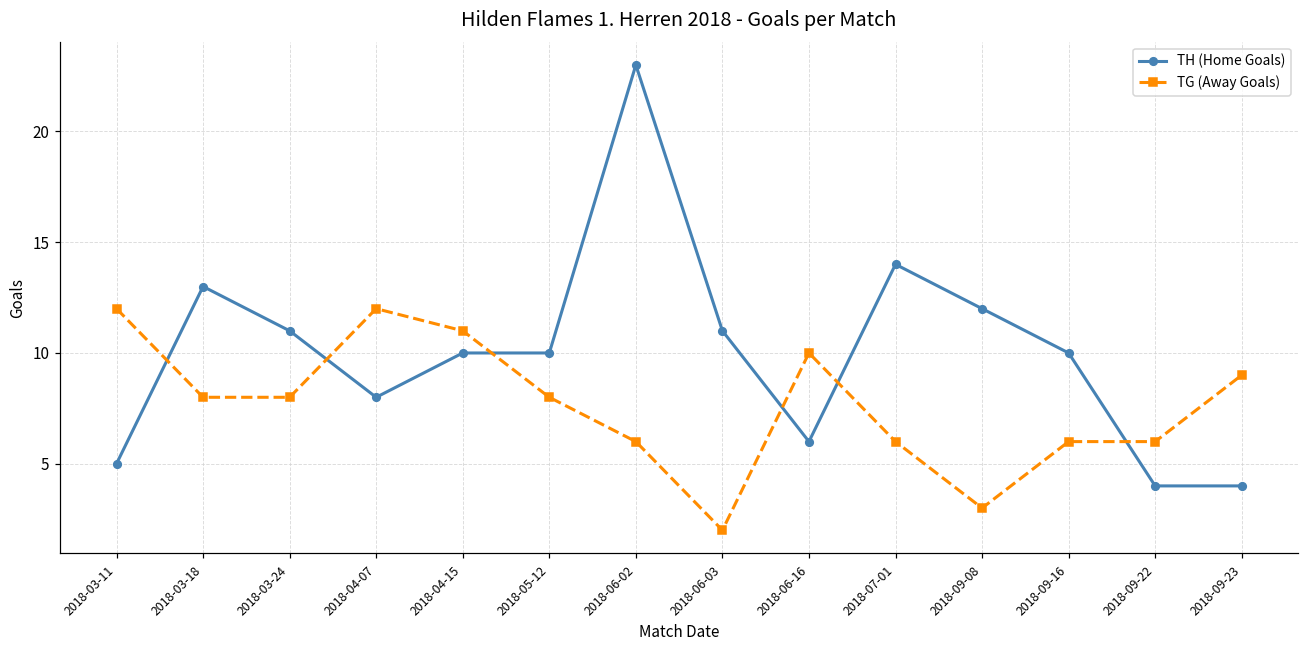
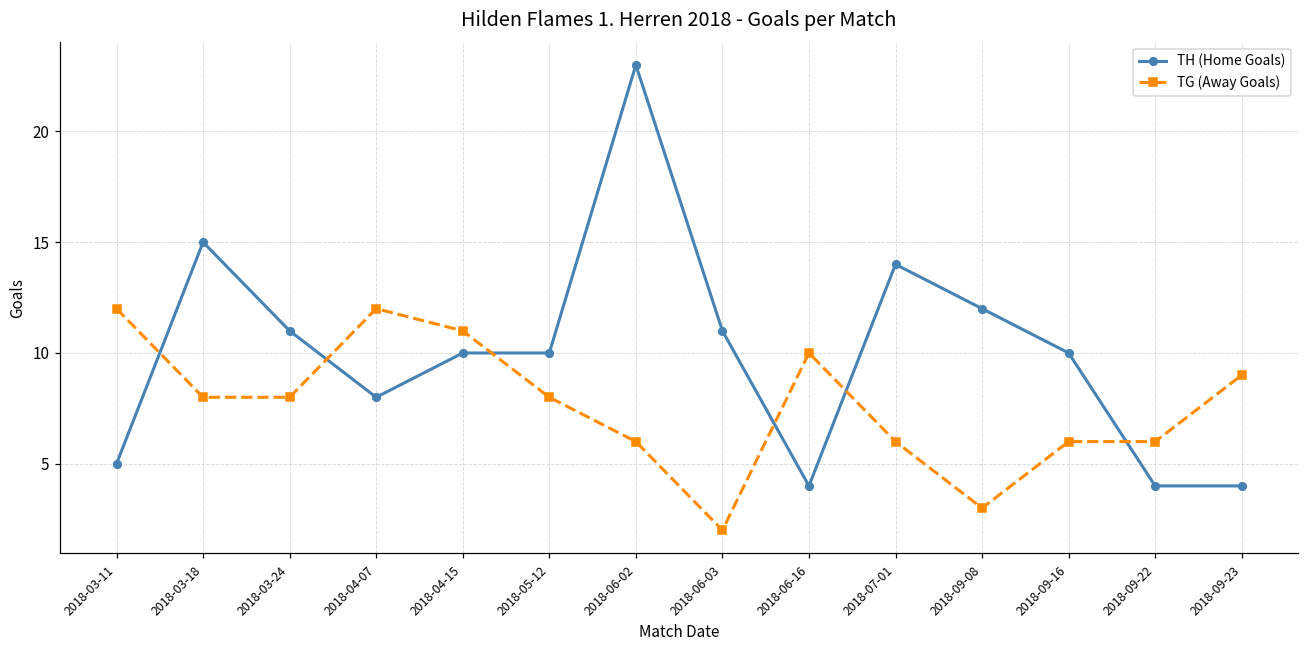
  {
    "TH (Home Goals)": {
      "2018-03-11": 5,
-     "2018-03-18": 13,
+     "2018-03-18": 15,
      "2018-03-24": 11,
      "2018-04-07": 8,
      "2018-04-15": 10,
      "2018-05-12": 10,
      "2018-06-02": 23,
      "2018-06-03": 11,
-     "2018-06-16": 6,
+     "2018-06-16": 4,
      "2018-07-01": 14,
      "2018-09-08": 12,
      "2018-09-16": 10,
      "2018-09-22": 4,
      "2018-09-23": 4
    },
    "TG (Away Goals)": {
      "2018-03-11": 12,
      "2018-03-18": 8,
      "2018-03-24": 8,
      "2018-04-07": 12,
      "2018-04-15": 11,
      "2018-05-12": 8,
      "2018-06-02": 6,
      "2018-06-03": 2,
      "2018-06-16": 10,
      "2018-07-01": 6,
      "2018-09-08": 3,
      "2018-09-16": 6,
      "2018-09-22": 6,
      "2018-09-23": 9
    }
  }
